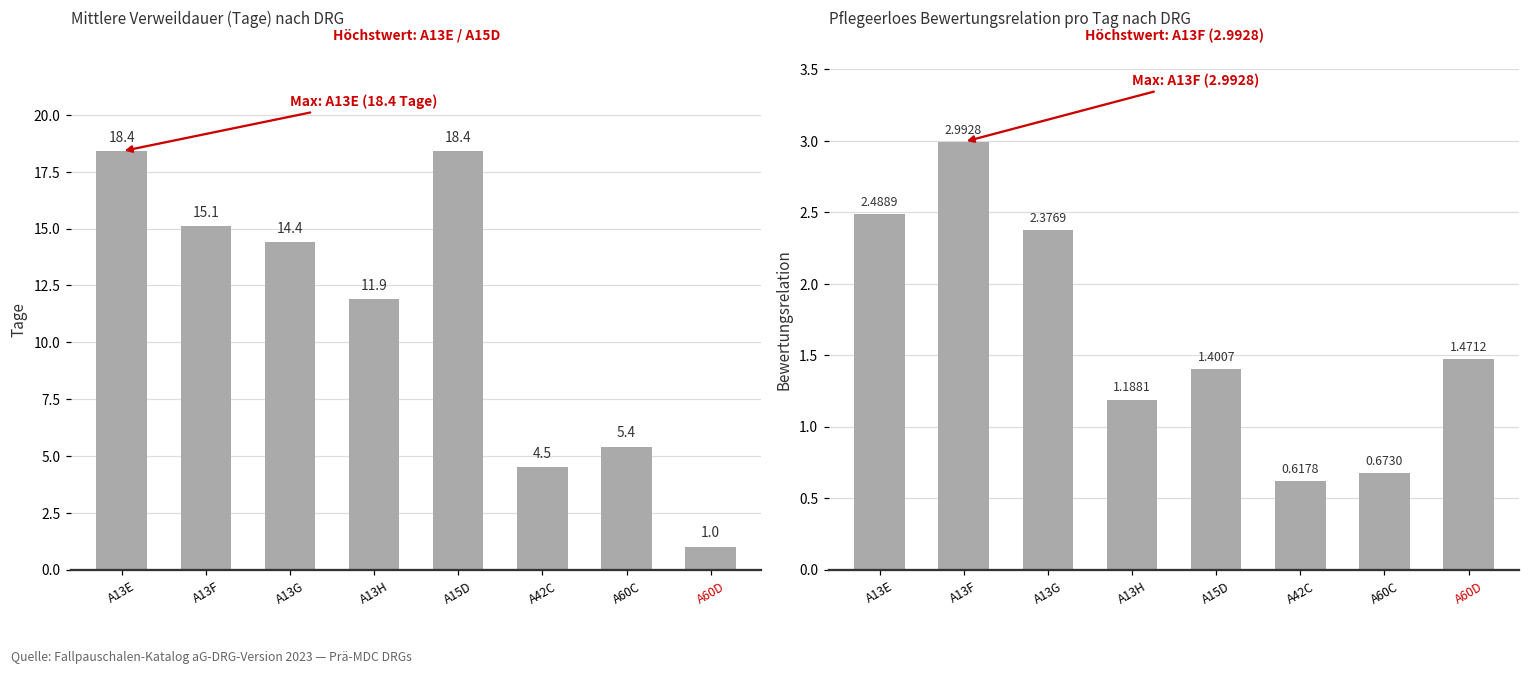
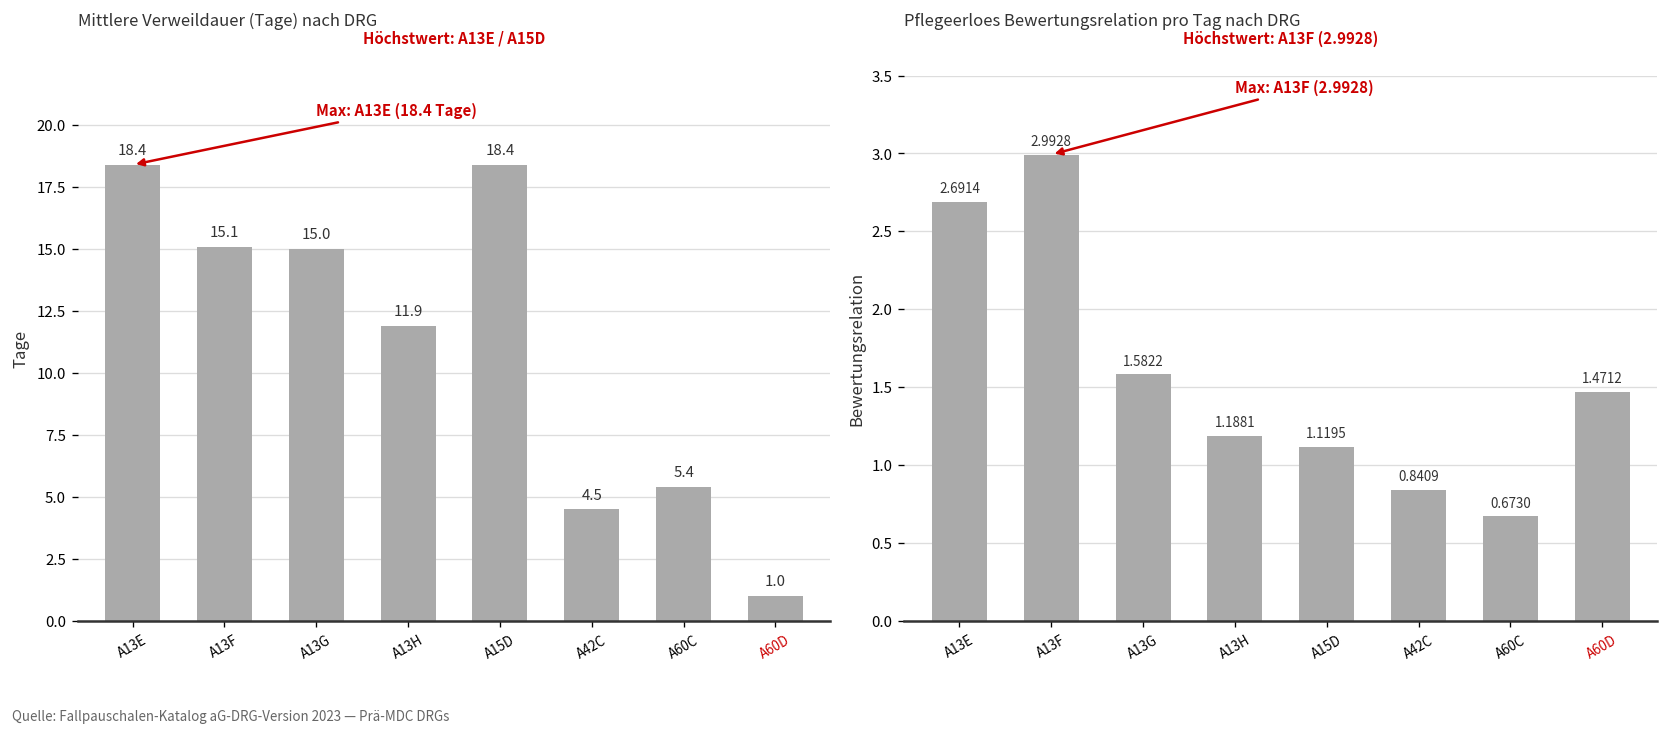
  {
    "Mittlere Verweildauer (Tage) nach DRG": {
      "A13E": "(18.4 Tage)",
      "A13F": "15.1",
-     "A13G": "14.4",
+     "A13G": "15.0",
      "A13H": "11.9",
      "A15D": "18.4",
      "A42C": "4.5",
      "A60C": "5.4",
      "A60D": "1.0"
    },
    "Pflegeerloes Bewertungsrelation pro Tag nach DRG": {
-     "A13E": "2.4889",
+     "A13E": "2.6914",
      "A13F": "(2.9928)",
-     "A13G": "2.3769",
+     "A13G": "1.5822",
      "A13H": "1.1881",
-     "A15D": "1.4007",
-     "A42C": "0.6178",
+     "A15D": "1.1195",
+     "A42C": "0.8409",
      "A60C": "0.6730",
      "A60D": "1.4712"
    }
  }
